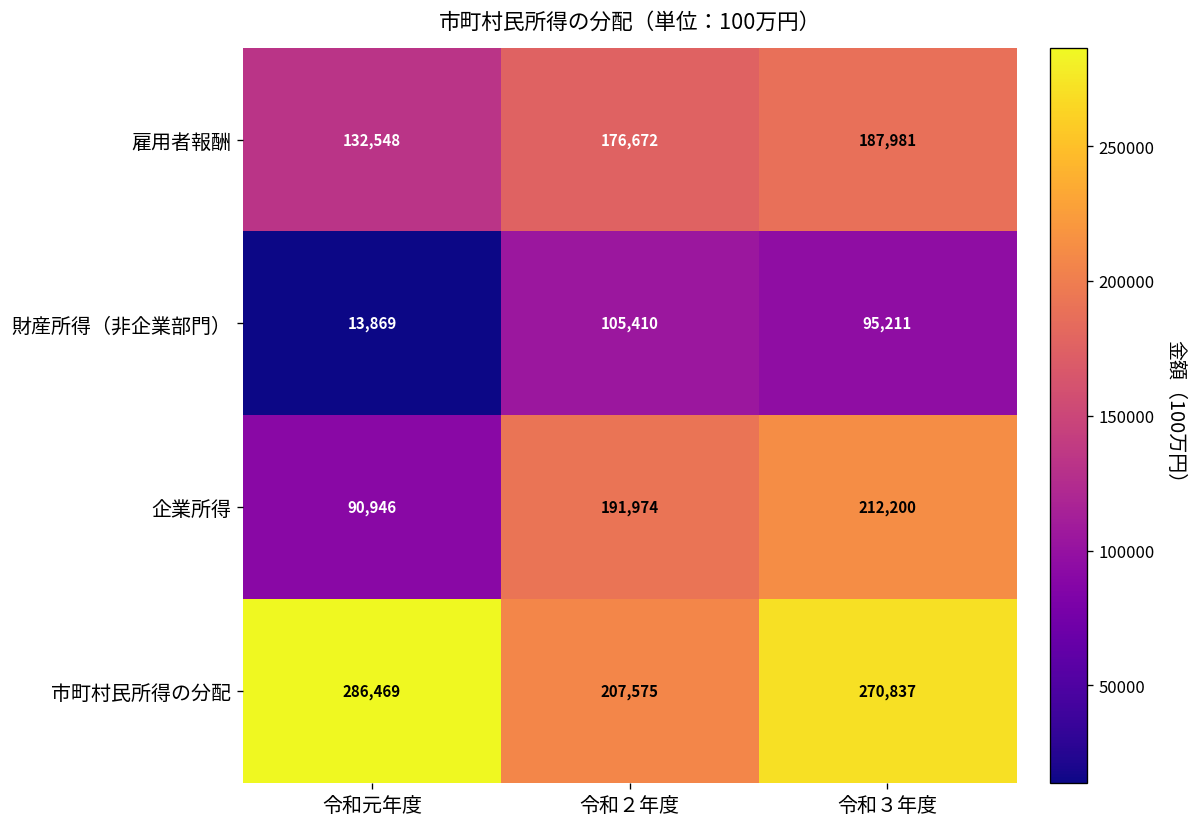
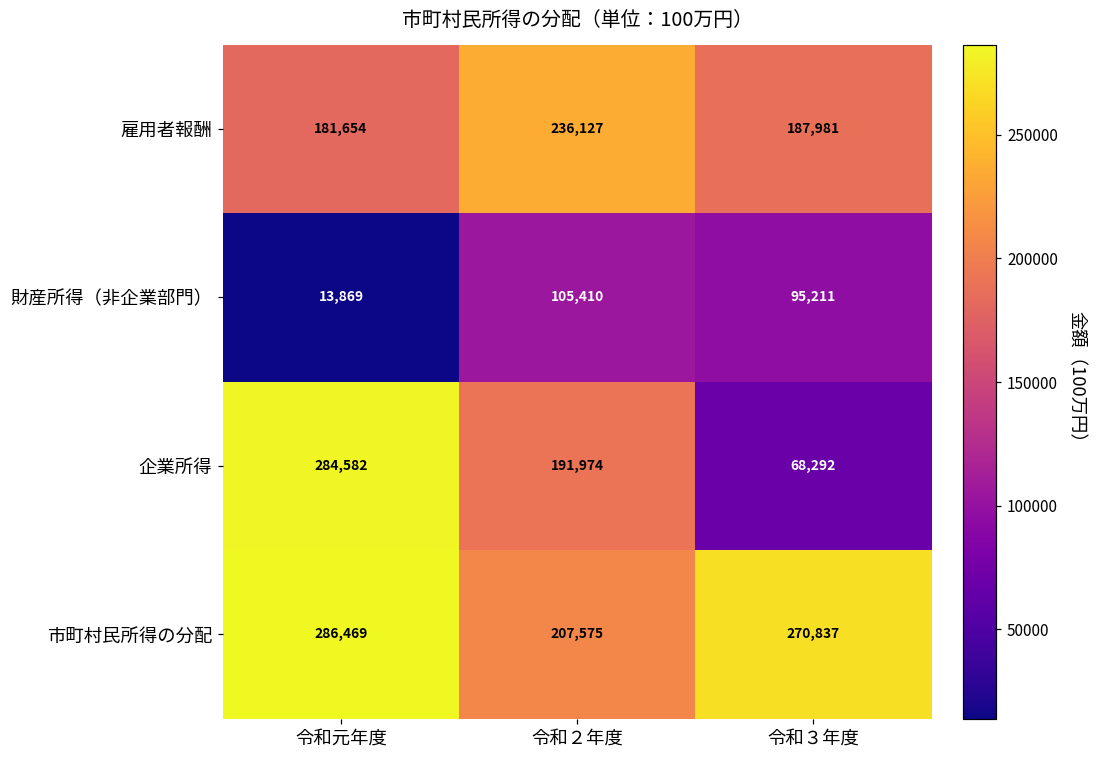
  {
    "雇用者報酬": {
-     "令和元年度": "132,548",
-     "令和２年度": "176,672",
+     "令和元年度": "181,654",
+     "令和２年度": "236,127",
      "令和３年度": "187,981"
    },
    "財産所得（非企業部門）": {
      "令和元年度": "13,869",
      "令和２年度": "105,410",
      "令和３年度": "95,211"
    },
    "企業所得": {
-     "令和元年度": "90,946",
+     "令和元年度": "284,582",
      "令和２年度": "191,974",
-     "令和３年度": "212,200"
+     "令和３年度": "68,292"
    },
    "市町村民所得の分配": {
      "令和元年度": "286,469",
      "令和２年度": "207,575",
      "令和３年度": "270,837"
    }
  }
